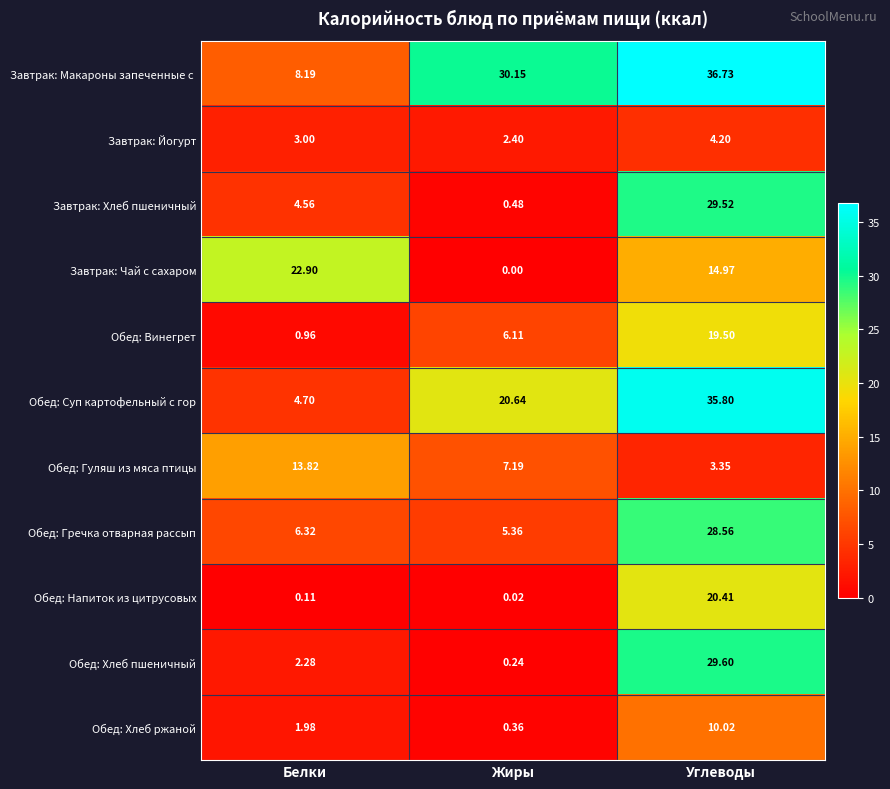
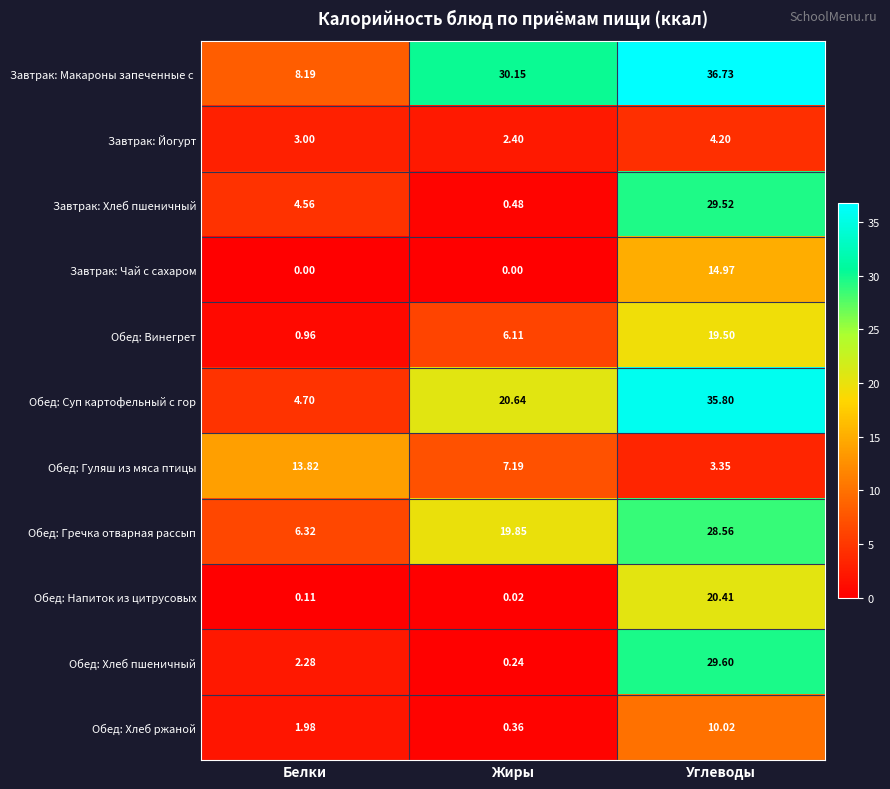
  {
    "Завтрак: Макароны запеченные с": {
      "Белки": 8.19,
      "Жиры": 30.15,
      "Углеводы": 36.73
    },
    "Завтрак: Йогурт": {
      "Белки": 3.00,
      "Жиры": 2.40,
      "Углеводы": 4.20
    },
    "Завтрак: Хлеб пшеничный": {
      "Белки": 4.56,
      "Жиры": 0.48,
      "Углеводы": 29.52
    },
    "Завтрак: Чай с сахаром": {
-     "Белки": 22.90,
+     "Белки": 0.00,
      "Жиры": 0.00,
      "Углеводы": 14.97
    },
    "Обед: Винегрет": {
      "Белки": 0.96,
      "Жиры": 6.11,
      "Углеводы": 19.50
    },
    "Обед: Суп картофельный с гор": {
      "Белки": 4.70,
      "Жиры": 20.64,
      "Углеводы": 35.80
    },
    "Обед: Гуляш из мяса птицы": {
      "Белки": 13.82,
      "Жиры": 7.19,
      "Углеводы": 3.35
    },
    "Обед: Гречка отварная рассып": {
      "Белки": 6.32,
-     "Жиры": 5.36,
+     "Жиры": 19.85,
      "Углеводы": 28.56
    },
    "Обед: Напиток из цитрусовых": {
      "Белки": 0.11,
      "Жиры": 0.02,
      "Углеводы": 20.41
    },
    "Обед: Хлеб пшеничный": {
      "Белки": 2.28,
      "Жиры": 0.24,
      "Углеводы": 29.60
    },
    "Обед: Хлеб ржаной": {
      "Белки": 1.98,
      "Жиры": 0.36,
      "Углеводы": 10.02
    }
  }
